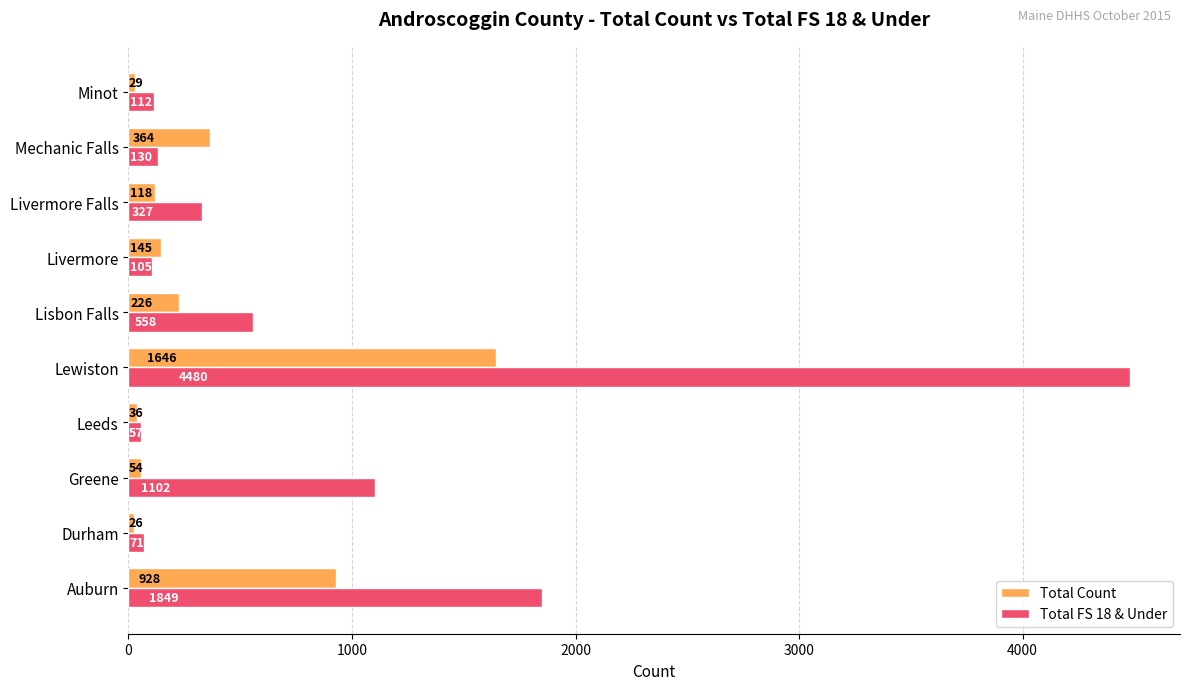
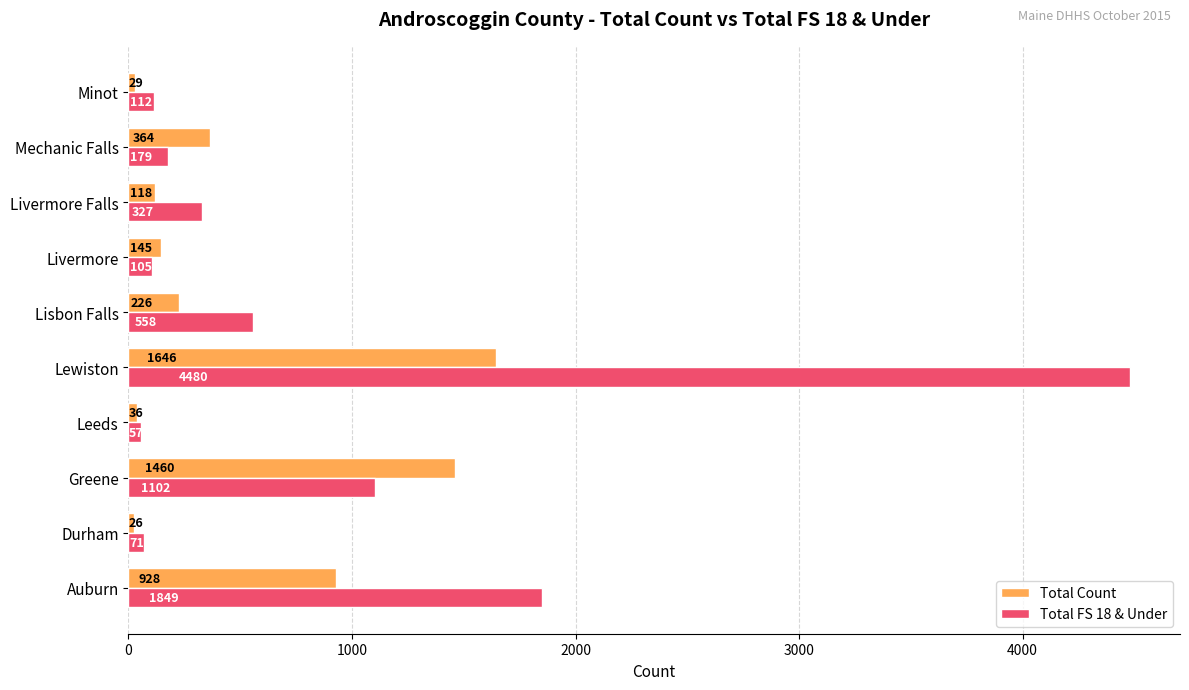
  {
    "Total Count": {
      "Minot": 29,
      "Mechanic Falls": 364,
      "Livermore Falls": 118,
      "Livermore": 145,
      "Lisbon Falls": 226,
      "Lewiston": 1646,
      "Leeds": 36,
-     "Greene": 54,
+     "Greene": 1460,
      "Durham": 26,
      "Auburn": 928
    },
    "Total FS 18 & Under": {
      "Minot": 112,
-     "Mechanic Falls": 130,
+     "Mechanic Falls": 179,
      "Livermore Falls": 327,
      "Livermore": 105,
      "Lisbon Falls": 558,
      "Lewiston": 4480,
      "Leeds": 57,
      "Greene": 1102,
      "Durham": 71,
      "Auburn": 1849
    }
  }
